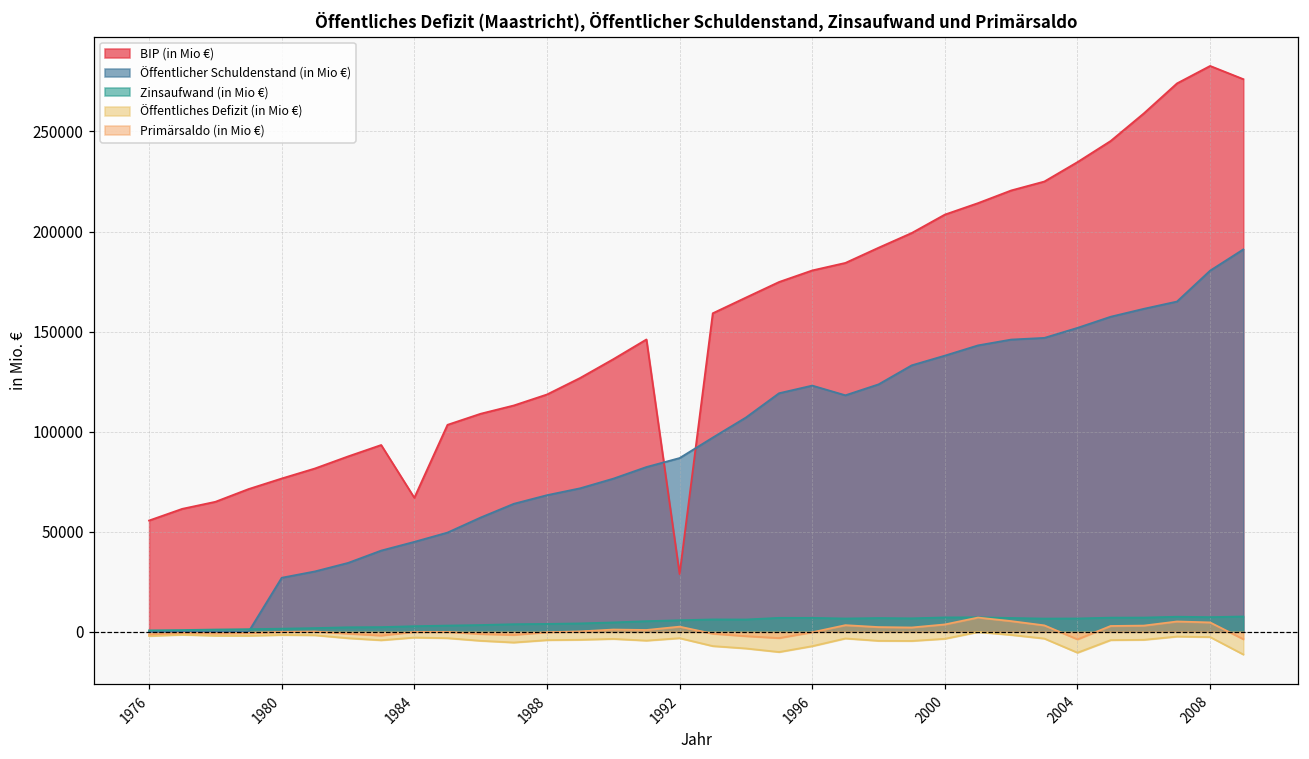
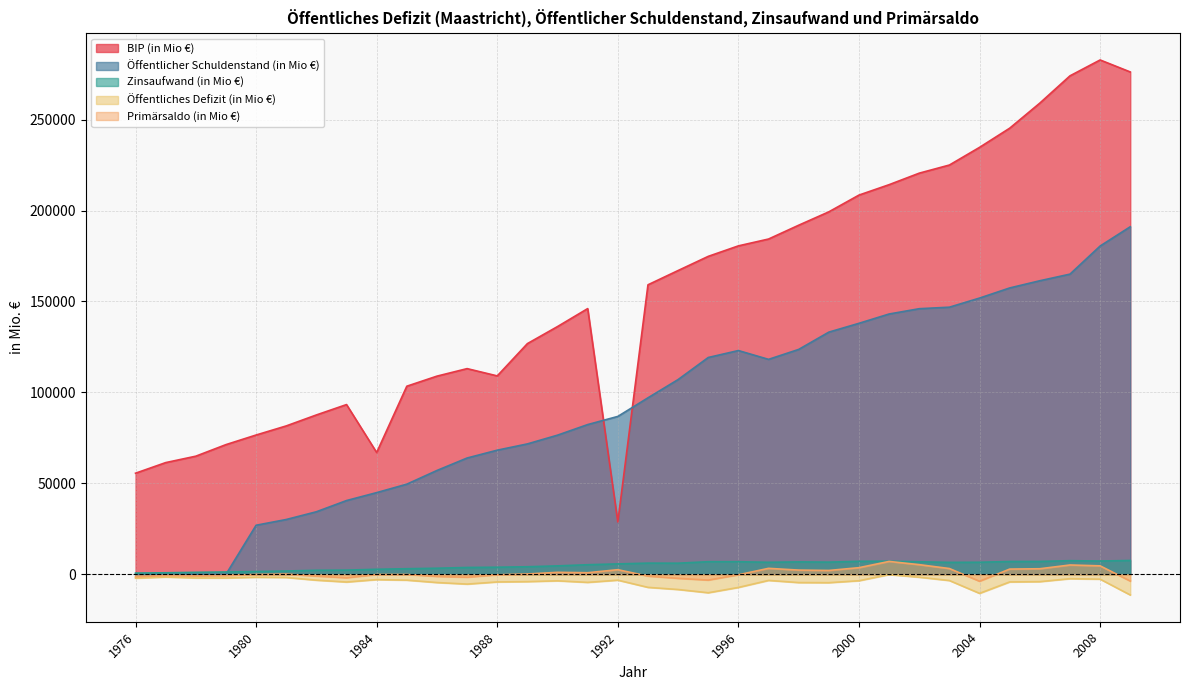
  {
    "BIP (in Mio €)": {
      "1976": 56000,
      "1980": 77000,
      "1984": 67000,
-     "1988": 119000,
+     "1988": 109000,
      "1992": 29000,
      "1996": 181000,
      "2000": 208000,
      "2004": 235000,
      "2008": 283000
    }
  }
